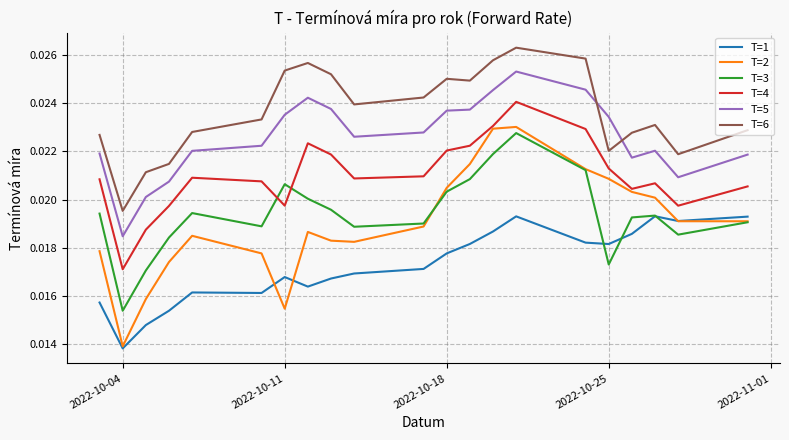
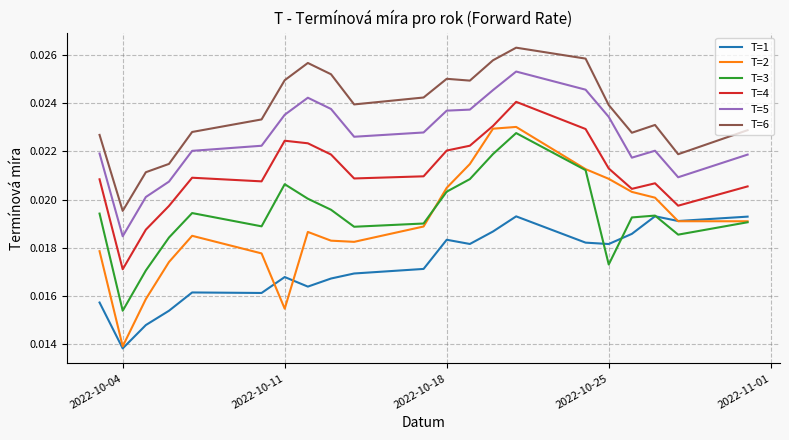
  {
    "T=1": {
      "2022-10-11": 0.0168,
-     "2022-10-18": 0.0178,
+     "2022-10-18": 0.0183,
      "2022-10-25": 0.0182
    },
    "T=2": {
      "2022-10-11": 0.0155,
      "2022-10-18": 0.0205,
      "2022-10-25": 0.0209
    },
    "T=3": {
      "2022-10-04": 0.0154,
      "2022-10-11": 0.0206,
      "2022-10-18": 0.0203,
      "2022-10-25": 0.0173
    },
    "T=4": {
      "2022-10-04": 0.0171,
-     "2022-10-11": 0.0197,
+     "2022-10-11": 0.0224,
      "2022-10-18": 0.0220,
      "2022-10-25": 0.0213
    },
    "T=5": {
      "2022-10-04": 0.0185,
      "2022-10-11": 0.0235,
      "2022-10-18": 0.0237,
      "2022-10-25": 0.0234
    },
    "T=6": {
      "2022-10-04": 0.0195,
-     "2022-10-11": 0.0253,
+     "2022-10-11": 0.0250,
      "2022-10-18": 0.0250,
-     "2022-10-25": 0.0220
+     "2022-10-25": 0.0239
    }
  }
